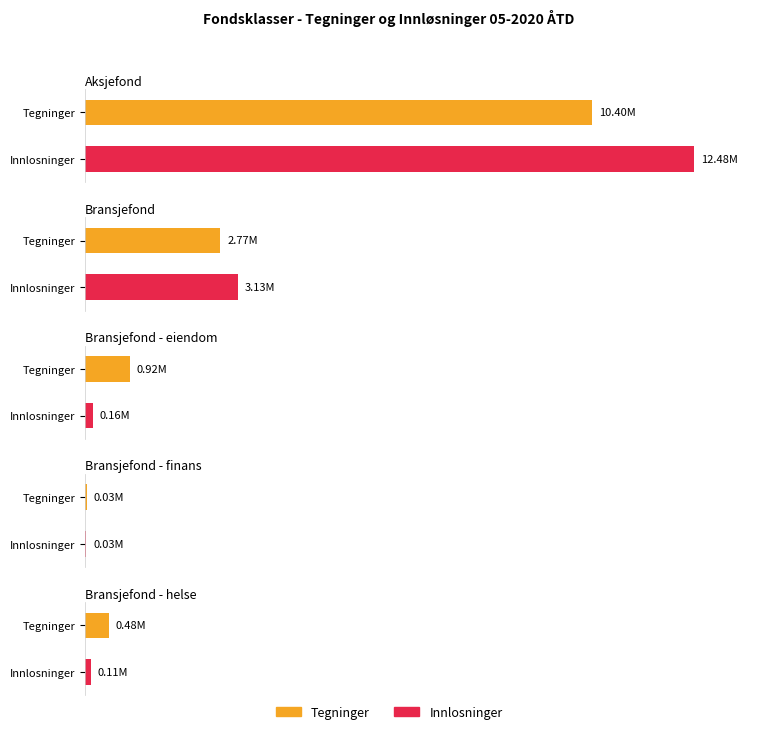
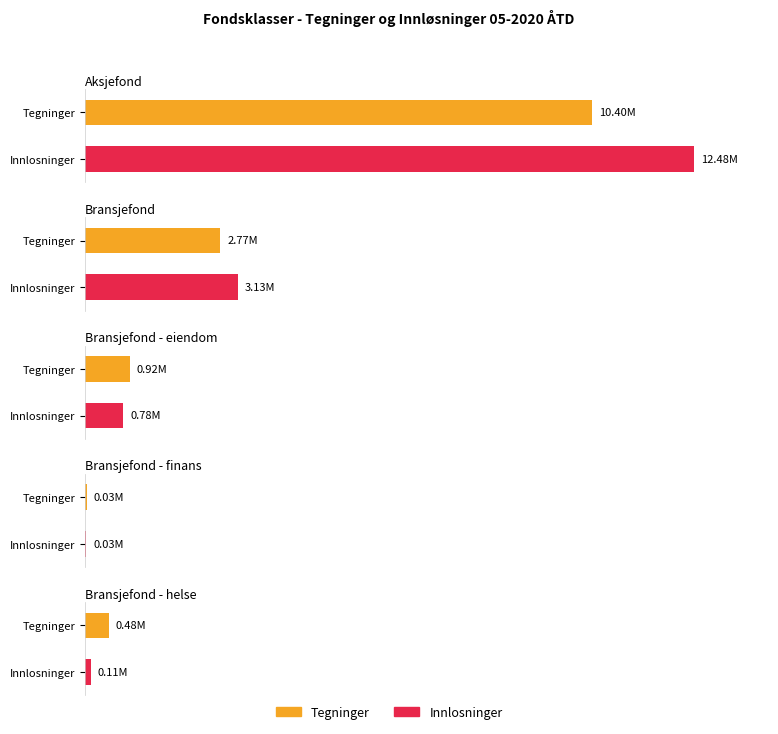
  {
    "Aksjefond": {
      "Tegninger": "10.40M",
      "Innlosninger": "12.48M"
    },
    "Bransjefond": {
      "Tegninger": "2.77M",
      "Innlosninger": "3.13M"
    },
    "Bransjefond - eiendom": {
      "Tegninger": "0.92M",
-     "Innlosninger": "0.16M"
+     "Innlosninger": "0.78M"
    },
    "Bransjefond - finans": {
      "Tegninger": "0.03M",
      "Innlosninger": "0.03M"
    },
    "Bransjefond - helse": {
      "Tegninger": "0.48M",
      "Innlosninger": "0.11M"
    }
  }
